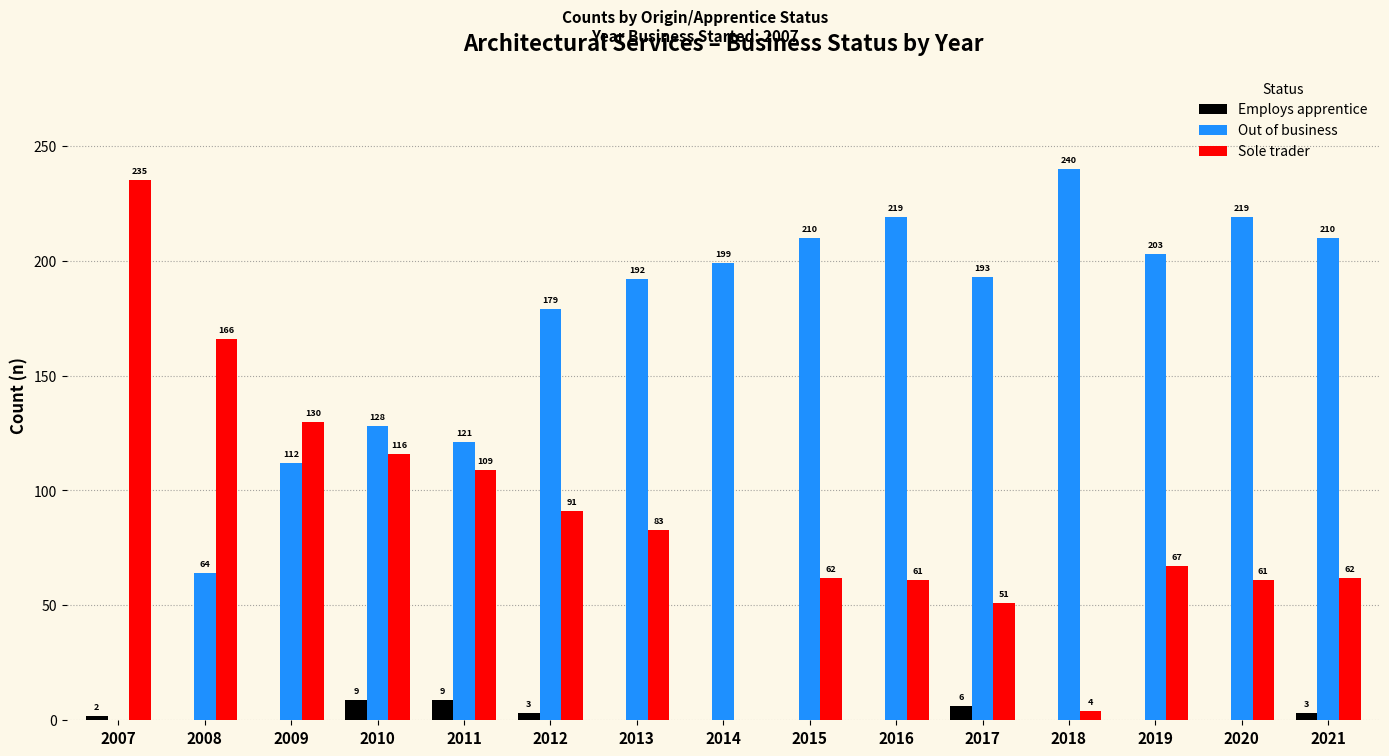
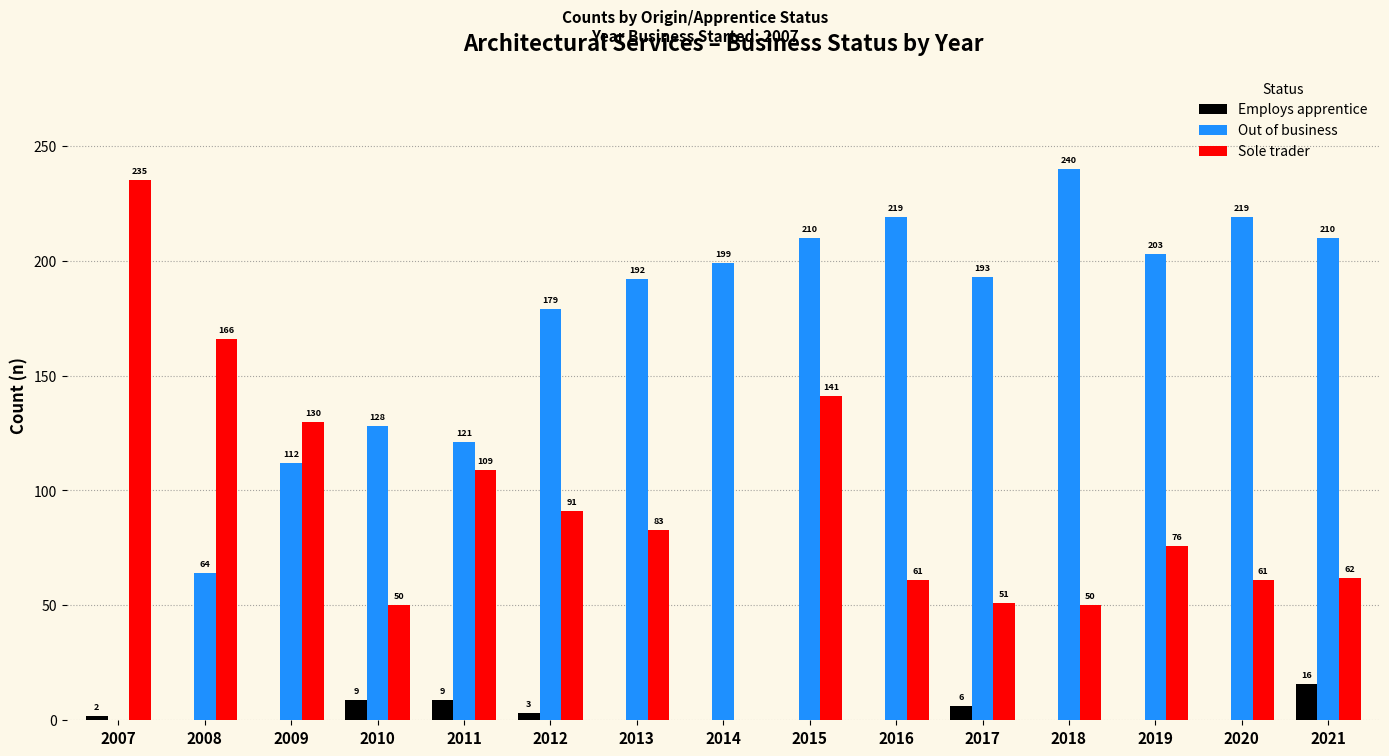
  {
    "Employs apprentice": {
      "2007": 2,
      "2010": 9,
      "2011": 9,
      "2012": 3,
      "2017": 6,
-     "2021": 3
+     "2021": 16
    },
    "Out of business": {
      "2008": 64,
      "2009": 112,
      "2010": 128,
      "2011": 121,
      "2012": 179,
      "2013": 192,
      "2014": 199,
      "2015": 210,
      "2016": 219,
      "2017": 193,
      "2018": 240,
      "2019": 203,
      "2020": 219,
      "2021": 210
    },
    "Sole trader": {
      "2007": 235,
      "2008": 166,
      "2009": 130,
-     "2010": 116,
+     "2010": 50,
      "2011": 109,
      "2012": 91,
      "2013": 83,
-     "2015": 62,
+     "2015": 141,
      "2016": 61,
      "2017": 51,
-     "2018": 4,
-     "2019": 67,
+     "2018": 50,
+     "2019": 76,
      "2020": 61,
      "2021": 62
    }
  }
